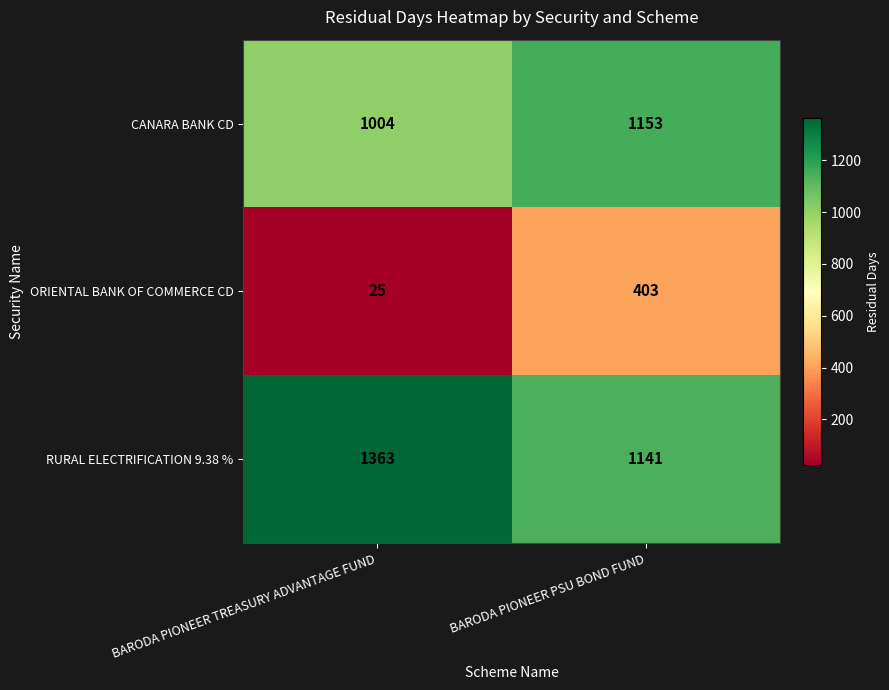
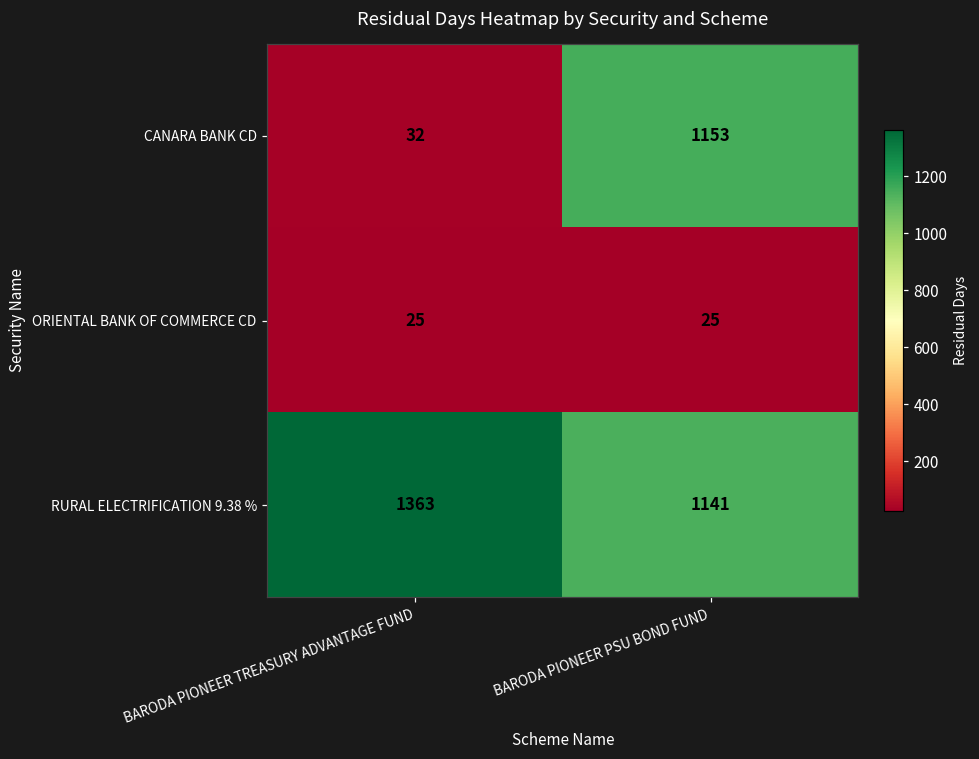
  {
    "CANARA BANK CD": {
-     "BARODA PIONEER TREASURY ADVANTAGE FUND": 1004,
+     "BARODA PIONEER TREASURY ADVANTAGE FUND": 32,
      "BARODA PIONEER PSU BOND FUND": 1153
    },
    "ORIENTAL BANK OF COMMERCE CD": {
      "BARODA PIONEER TREASURY ADVANTAGE FUND": 25,
-     "BARODA PIONEER PSU BOND FUND": 403
+     "BARODA PIONEER PSU BOND FUND": 25
    },
    "RURAL ELECTRIFICATION 9.38 %": {
      "BARODA PIONEER TREASURY ADVANTAGE FUND": 1363,
      "BARODA PIONEER PSU BOND FUND": 1141
    }
  }
